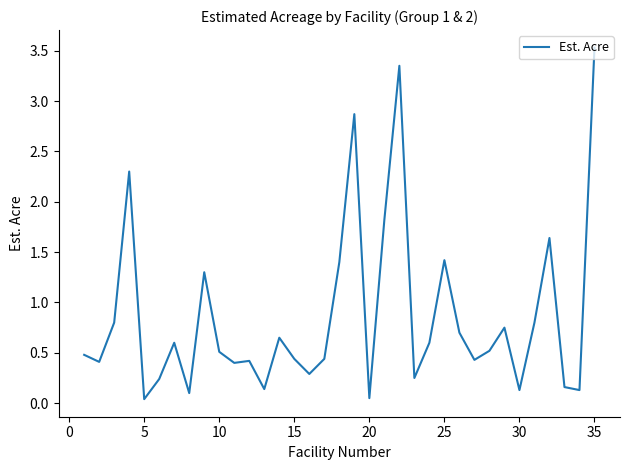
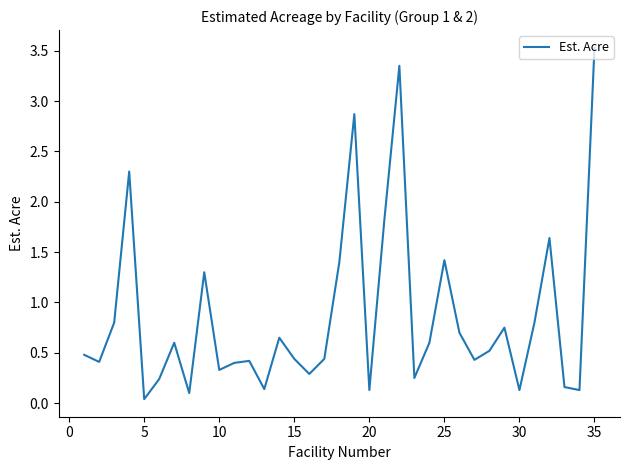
  {
    "5": 0.04,
-   "10": 0.51,
+   "10": 0.33,
    "15": 0.44,
-   "20": 0.05,
+   "20": 0.13,
    "25": 1.42,
    "30": 0.13
  }
